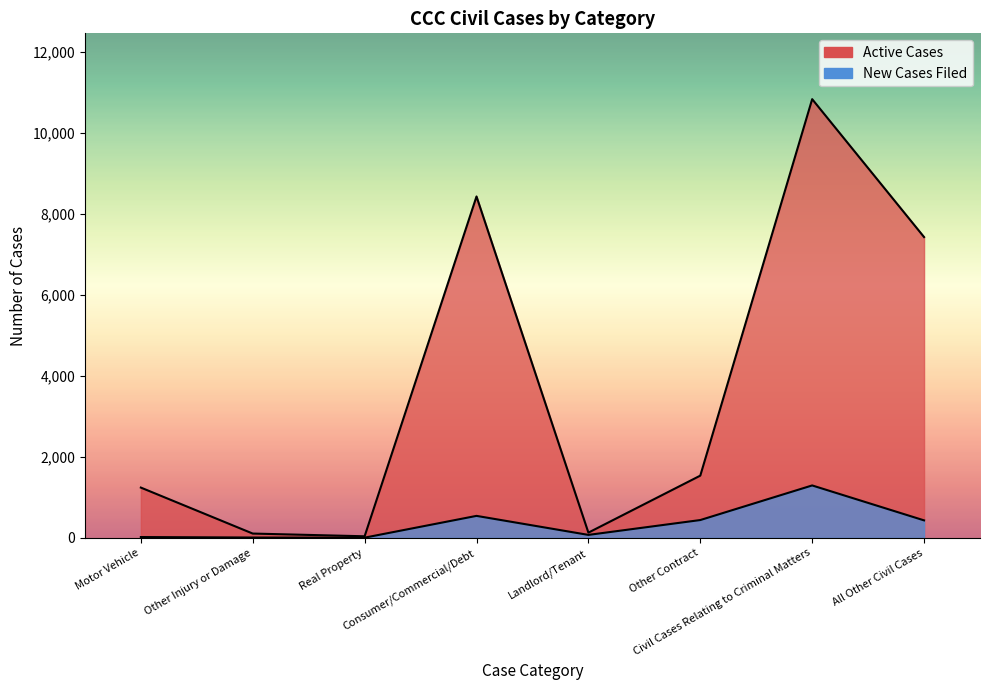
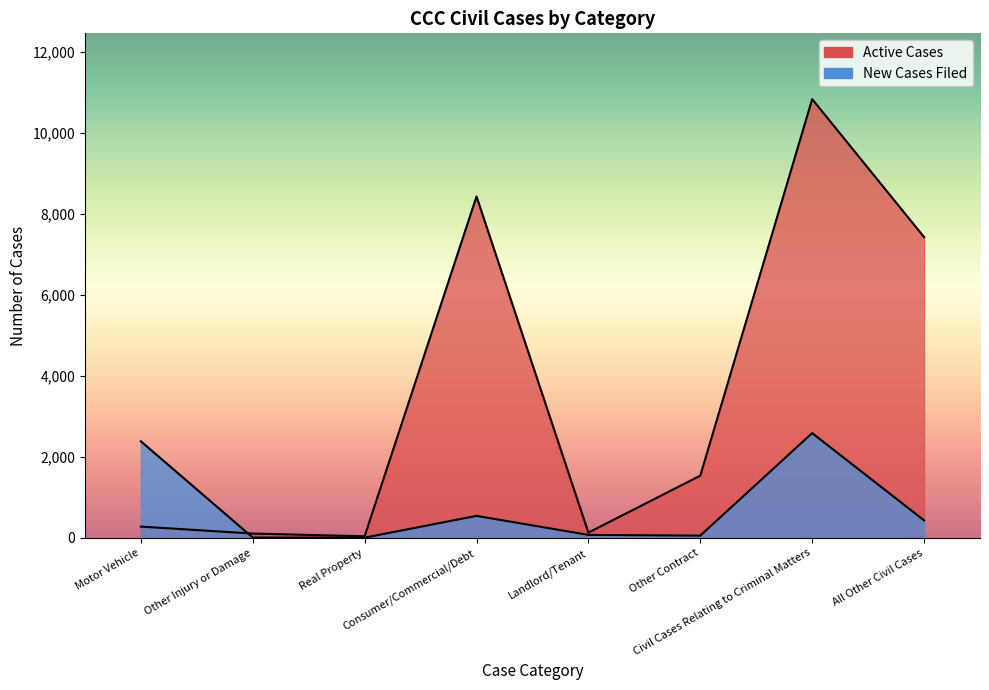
  {
    "Active Cases": {
-     "Motor Vehicle": "1,200",
+     "Motor Vehicle": "300",
      "Other Injury or Damage": "100",
      "Consumer/Commercial/Debt": "8,400",
      "Other Contract": "1,500",
      "Civil Cases Relating to Criminal Matters": "10,800",
      "All Other Civil Cases": "7,400"
    },
    "New Cases Filed": {
-     "Motor Vehicle": "0",
+     "Motor Vehicle": "2,400",
      "Other Injury or Damage": "0",
      "Consumer/Commercial/Debt": "500",
-     "Other Contract": "400",
-     "Civil Cases Relating to Criminal Matters": "1,300",
+     "Other Contract": "100",
+     "Civil Cases Relating to Criminal Matters": "2,600",
      "All Other Civil Cases": "400"
    }
  }
